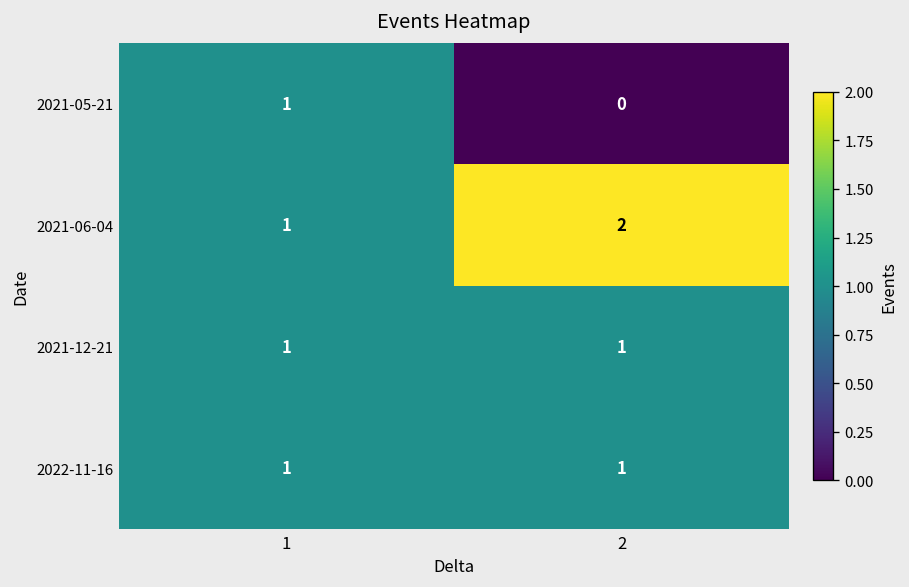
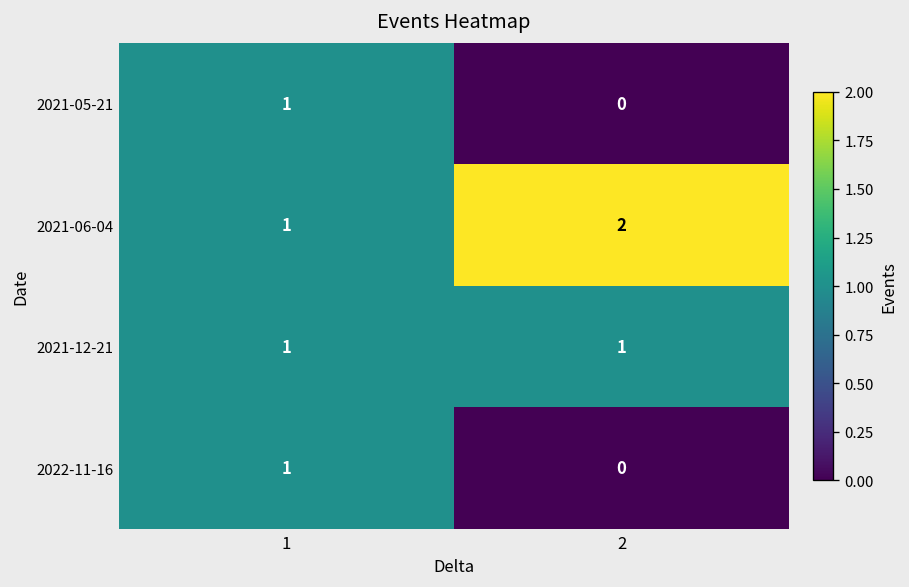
  {
    "2021-05-21": {
      "1": 1,
      "2": 0
    },
    "2021-06-04": {
      "1": 1,
      "2": 2
    },
    "2021-12-21": {
      "1": 1,
      "2": 1
    },
    "2022-11-16": {
      "1": 1,
-     "2": 1
+     "2": 0
    }
  }
